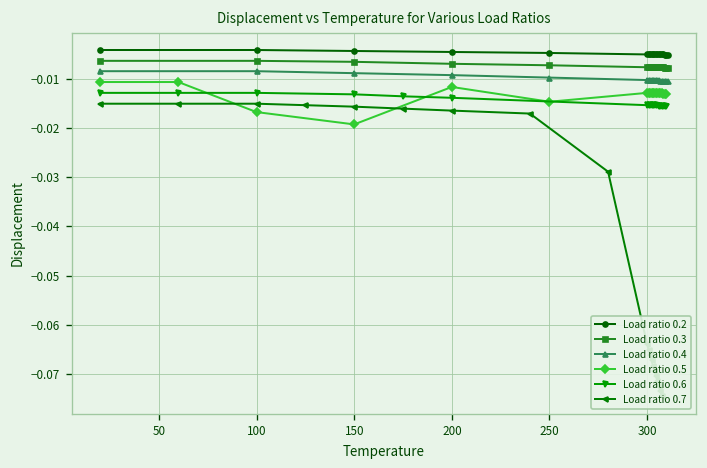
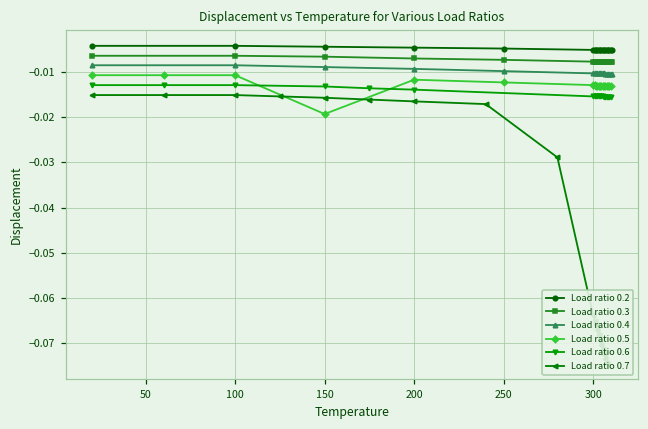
  {
    "Load ratio 0.5": {
-     "100": -0.017,
+     "100": -0.011,
      "150": -0.019,
      "200": -0.012,
-     "250": -0.015,
+     "250": -0.012,
      "300": -0.013
    }
  }
